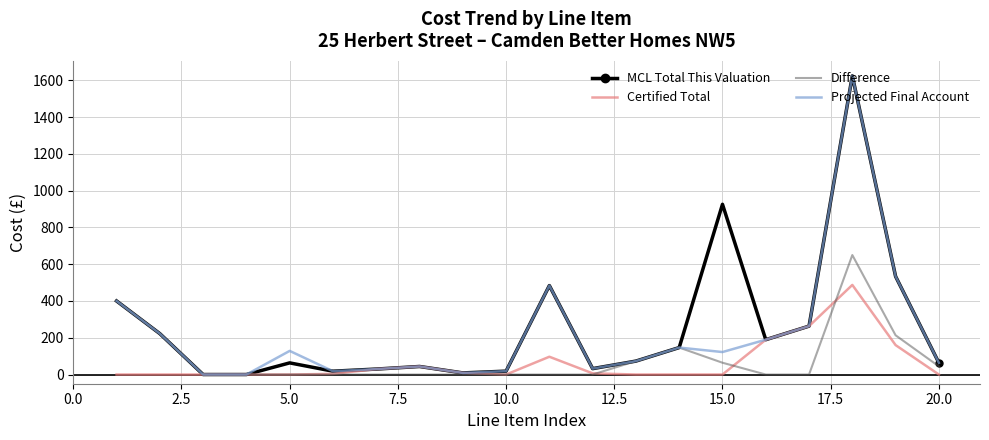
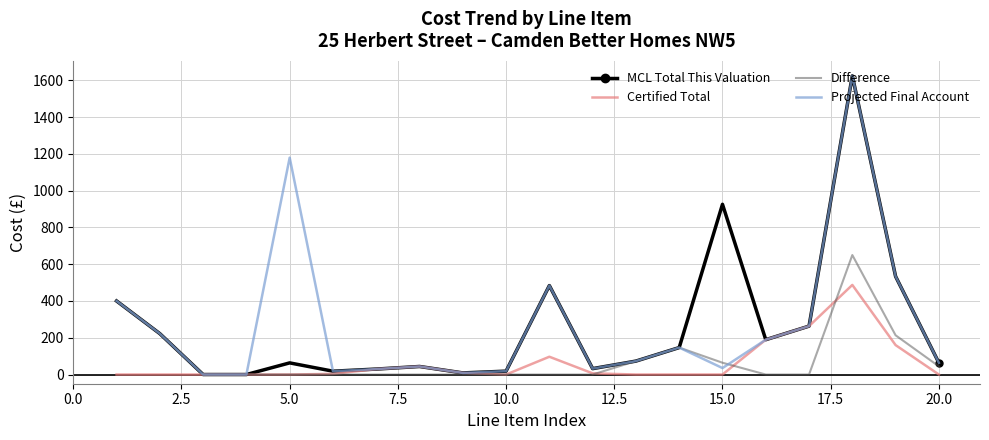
  {
    "MCL Total This Valuation": {
      "5.0": 60,
      "15.0": 930
    },
    "Certified Total": {
      "15.0": 0,
      "20.0": 0
    },
    "Difference": {
      "15.0": 60,
      "20.0": 40
    },
    "Projected Final Account": {
-     "5.0": 130,
-     "15.0": 120
+     "5.0": 1180,
+     "15.0": 40
    }
  }
